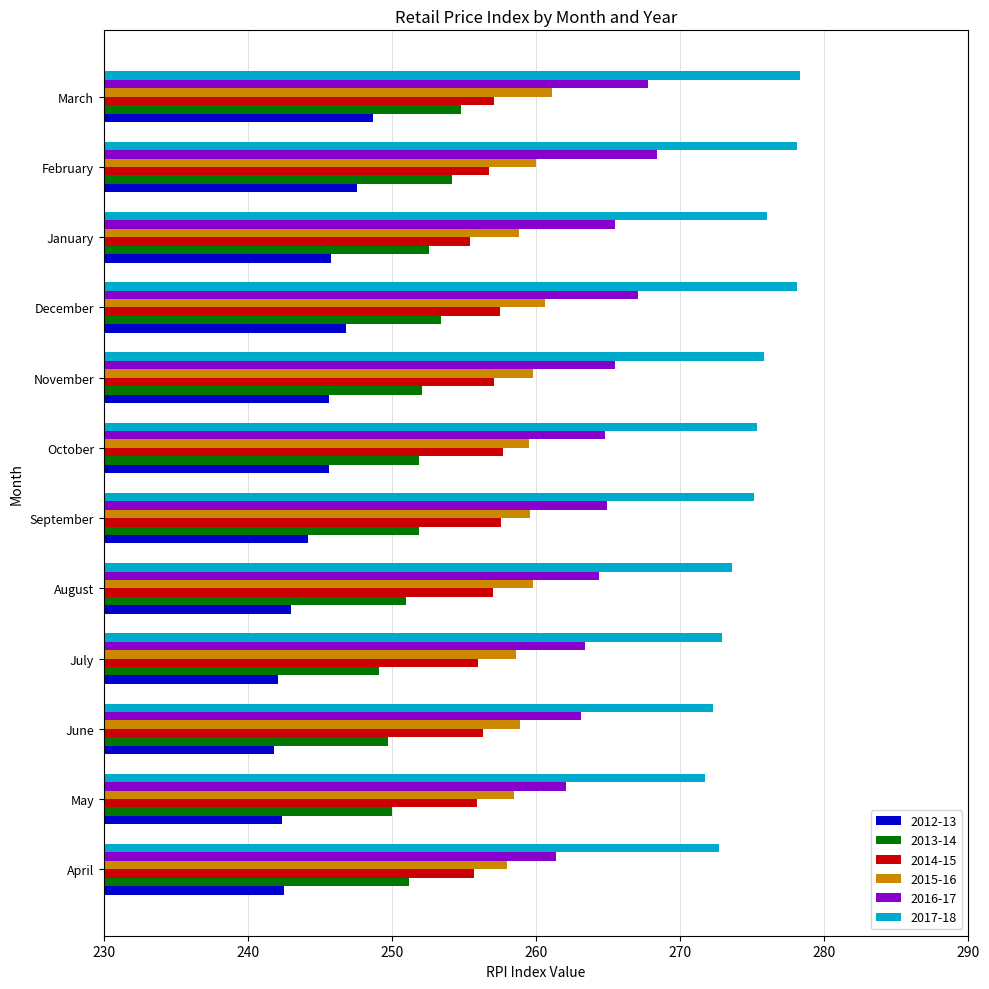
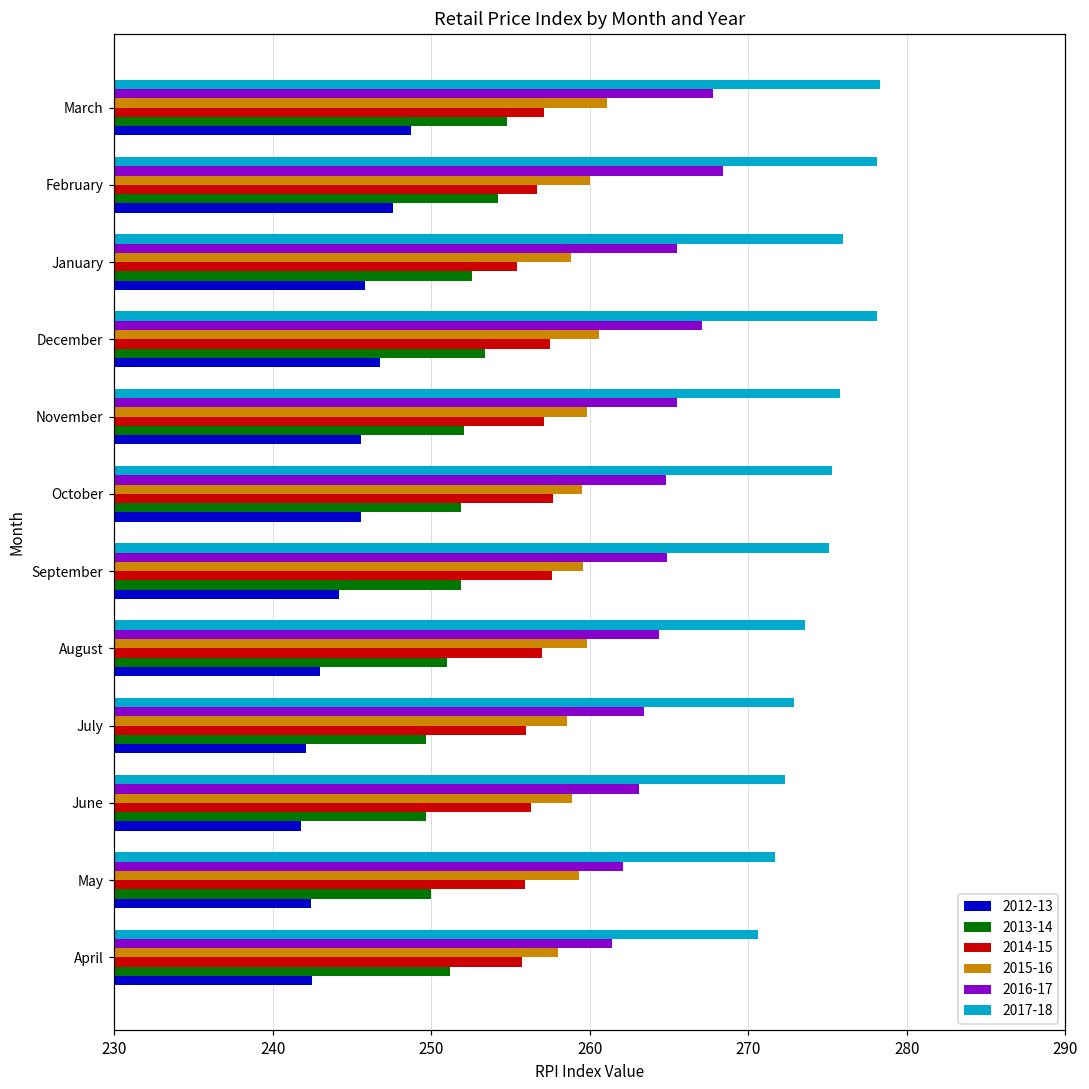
  {
    "2012-13": {
      "March": 248.7,
      "February": 247.6,
      "January": 245.8,
      "December": 246.8,
      "November": 245.6,
      "October": 245.6,
      "September": 244.2,
      "August": 243.0,
      "July": 242.1,
      "June": 241.8,
      "May": 242.4,
      "April": 242.5
    },
    "2013-14": {
      "March": 254.8,
      "February": 254.2,
      "January": 252.6,
      "December": 253.4,
      "November": 252.1,
      "October": 251.9,
      "September": 251.9,
      "August": 251.0,
-     "July": 249.1,
+     "July": 249.7,
      "June": 249.7,
      "May": 250.0,
      "April": 251.2
    },
    "2014-15": {
      "March": 257.1,
      "February": 256.7,
      "January": 255.4,
      "December": 257.5,
      "November": 257.1,
      "October": 257.7,
      "September": 257.6,
      "August": 257.0,
      "July": 256.0,
      "June": 256.3,
      "May": 255.9,
      "April": 255.7
    },
    "2015-16": {
      "March": 261.1,
      "February": 260.0,
      "January": 258.8,
      "December": 260.6,
      "November": 259.8,
      "October": 259.5,
      "September": 259.6,
      "August": 259.8,
      "July": 258.6,
      "June": 258.9,
-     "May": 258.5,
+     "May": 259.3,
      "April": 258.0
    },
    "2016-17": {
      "March": 267.8,
      "February": 268.4,
      "January": 265.5,
      "December": 267.1,
      "November": 265.5,
      "October": 264.8,
      "September": 264.9,
      "August": 264.4,
      "July": 263.4,
      "June": 263.1,
      "May": 262.1,
      "April": 261.4
    },
    "2017-18": {
      "March": 278.3,
      "February": 278.1,
      "January": 276.0,
      "December": 278.1,
      "November": 275.8,
      "October": 275.3,
      "September": 275.1,
      "August": 273.6,
      "July": 272.9,
      "June": 272.3,
      "May": 271.7,
-     "April": 272.7
+     "April": 270.6
    }
  }
